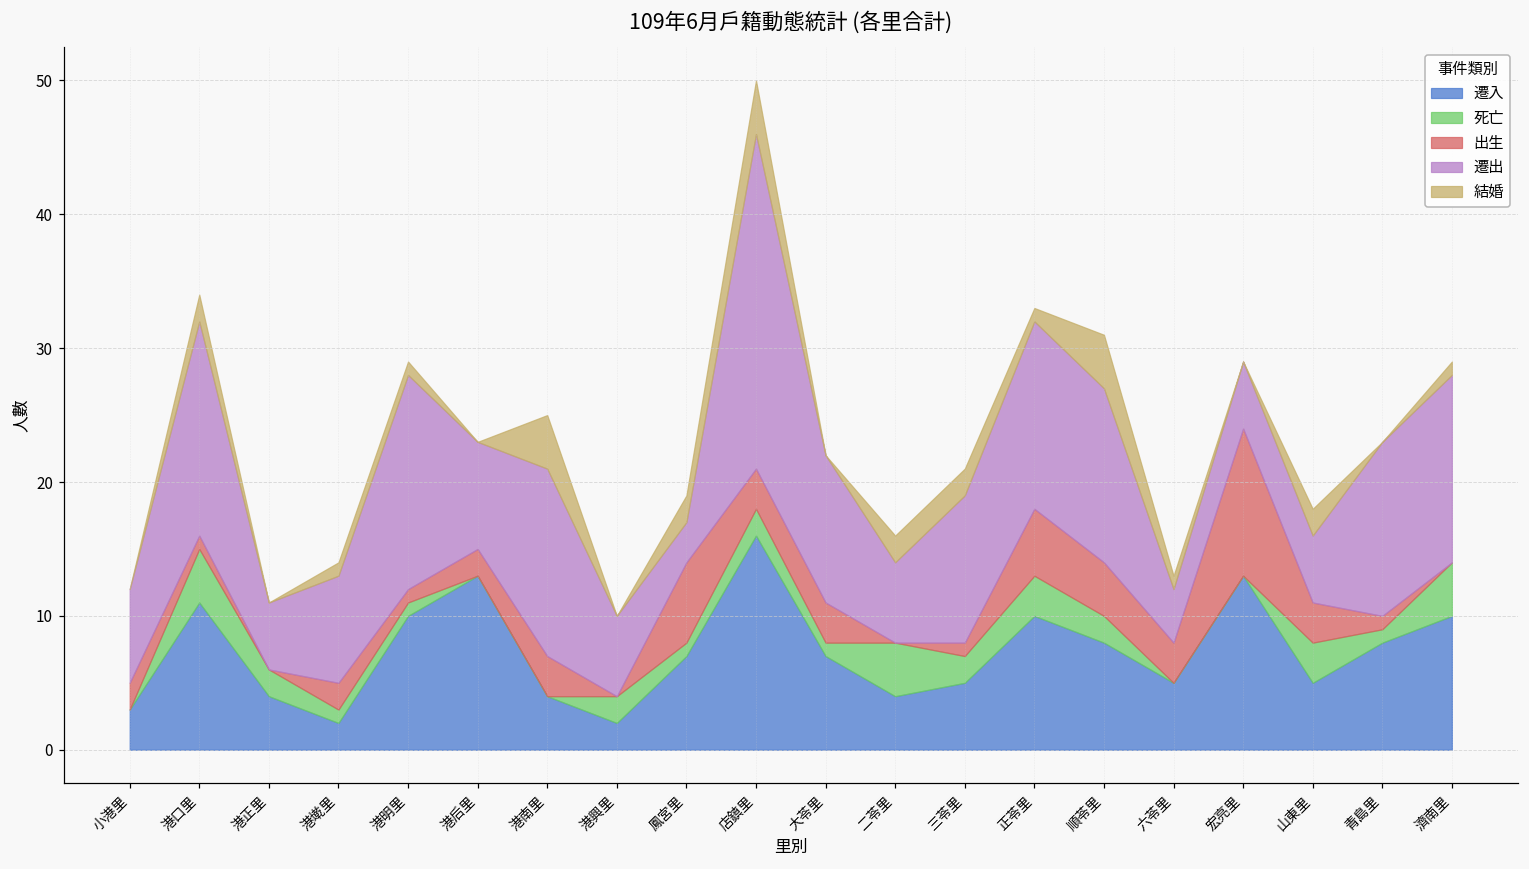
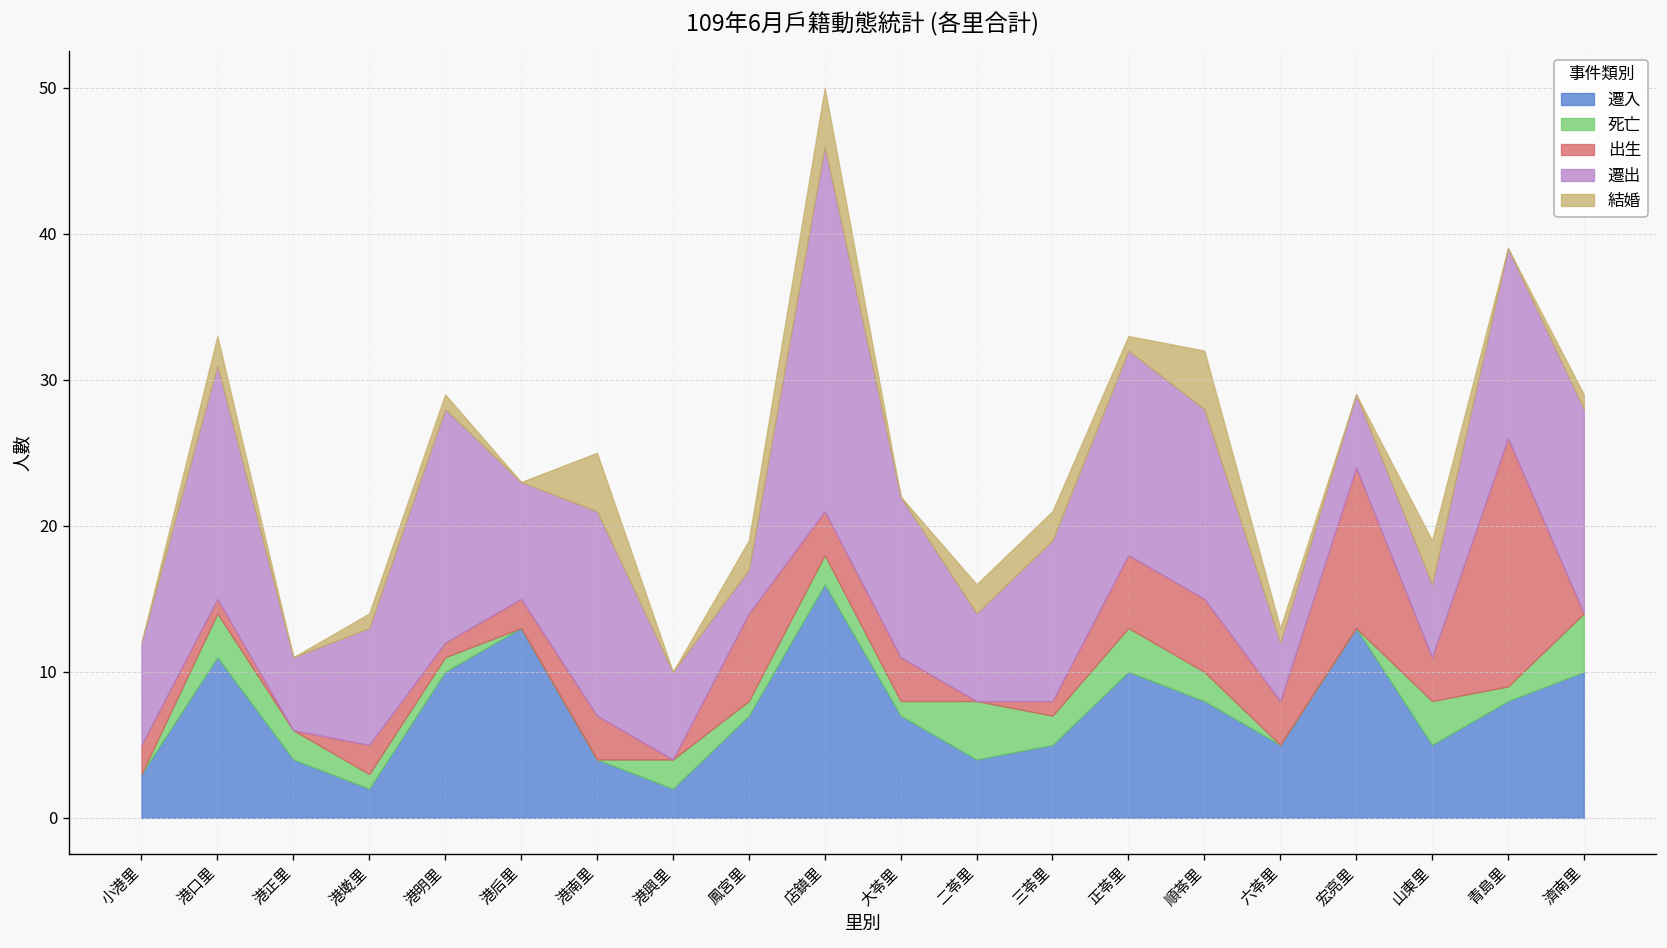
  {
    "遷入": {
      "港口里": 11,
      "港正里": 4,
      "港墘里": 2,
      "港明里": 10,
      "港興里": 2,
      "鳳宮里": 7,
      "店鎮里": 16,
      "大苓里": 7,
      "二苓里": 4,
      "三苓里": 5,
      "正苓里": 10,
      "順苓里": 8,
      "山東里": 5,
      "青島里": 8,
      "濟南里": 10
    },
    "死亡": {
-     "港口里": 4,
+     "港口里": 3,
      "港墘里": 1,
      "港明里": 1,
      "鳳宮里": 1,
      "店鎮里": 2,
      "大苓里": 1,
      "三苓里": 2,
      "正苓里": 3,
      "順苓里": 2,
      "山東里": 3,
      "青島里": 1
    },
    "出生": {
      "小港里": 2,
      "港口里": 1,
      "港墘里": 2,
      "港明里": 1,
      "港后里": 2,
      "港南里": 3,
      "鳳宮里": 6,
      "店鎮里": 3,
      "大苓里": 3,
      "三苓里": 1,
      "正苓里": 5,
-     "順苓里": 4,
+     "順苓里": 5,
      "六苓里": 3,
      "宏亮里": 11,
      "山東里": 3,
-     "青島里": 1
+     "青島里": 17
    },
    "遷出": {
      "港口里": 16,
      "港墘里": 8,
      "港明里": 16,
      "港南里": 14,
      "鳳宮里": 3,
      "店鎮里": 25,
      "二苓里": 6,
      "三苓里": 11,
      "正苓里": 14,
      "順苓里": 13,
      "六苓里": 4,
      "山東里": 5,
      "濟南里": 14
    },
    "結婚": {
      "港口里": 2,
      "港墘里": 1,
      "港明里": 1,
      "港南里": 4,
      "鳳宮里": 2,
      "店鎮里": 4,
      "二苓里": 2,
      "三苓里": 2,
      "正苓里": 1,
      "順苓里": 4,
      "六苓里": 1,
-     "山東里": 2,
+     "山東里": 3,
      "濟南里": 1
    }
  }
